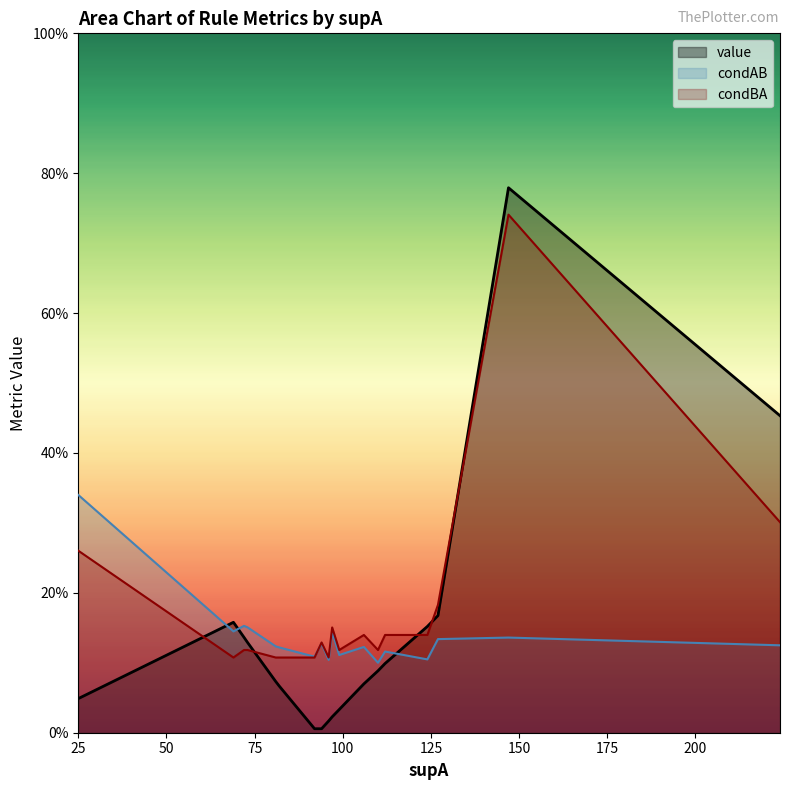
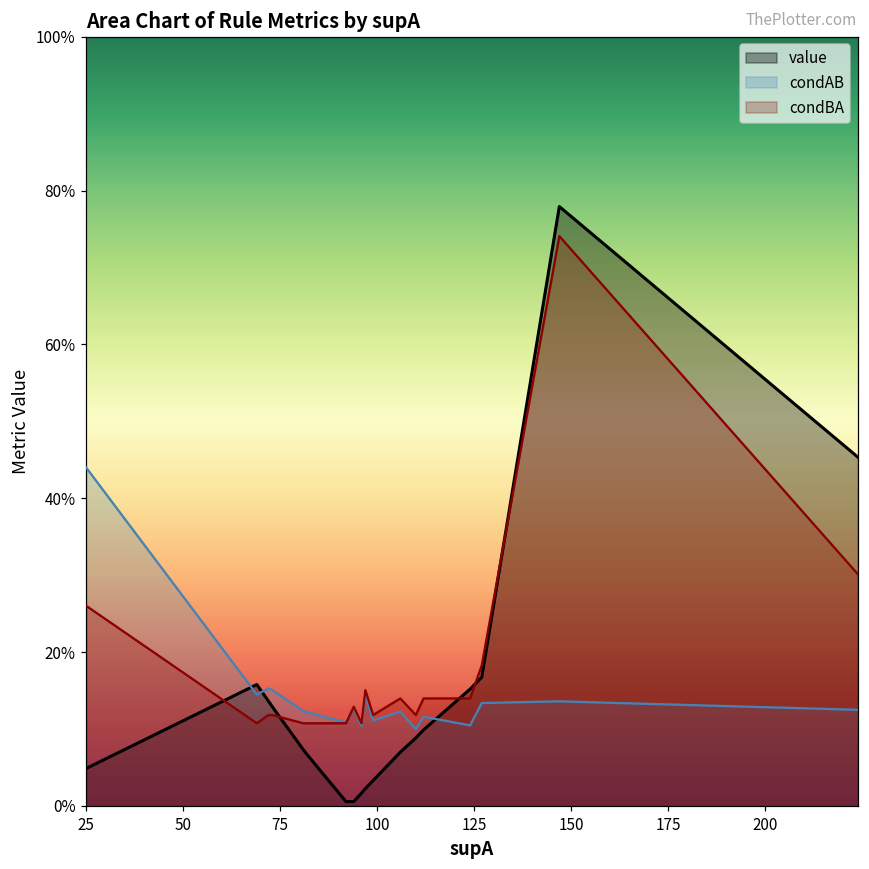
  {
    "value": {
      "25": "5%"
    },
    "condAB": {
-     "25": "34%"
+     "25": "44%"
    },
    "condBA": {
      "25": "26%"
    }
  }
